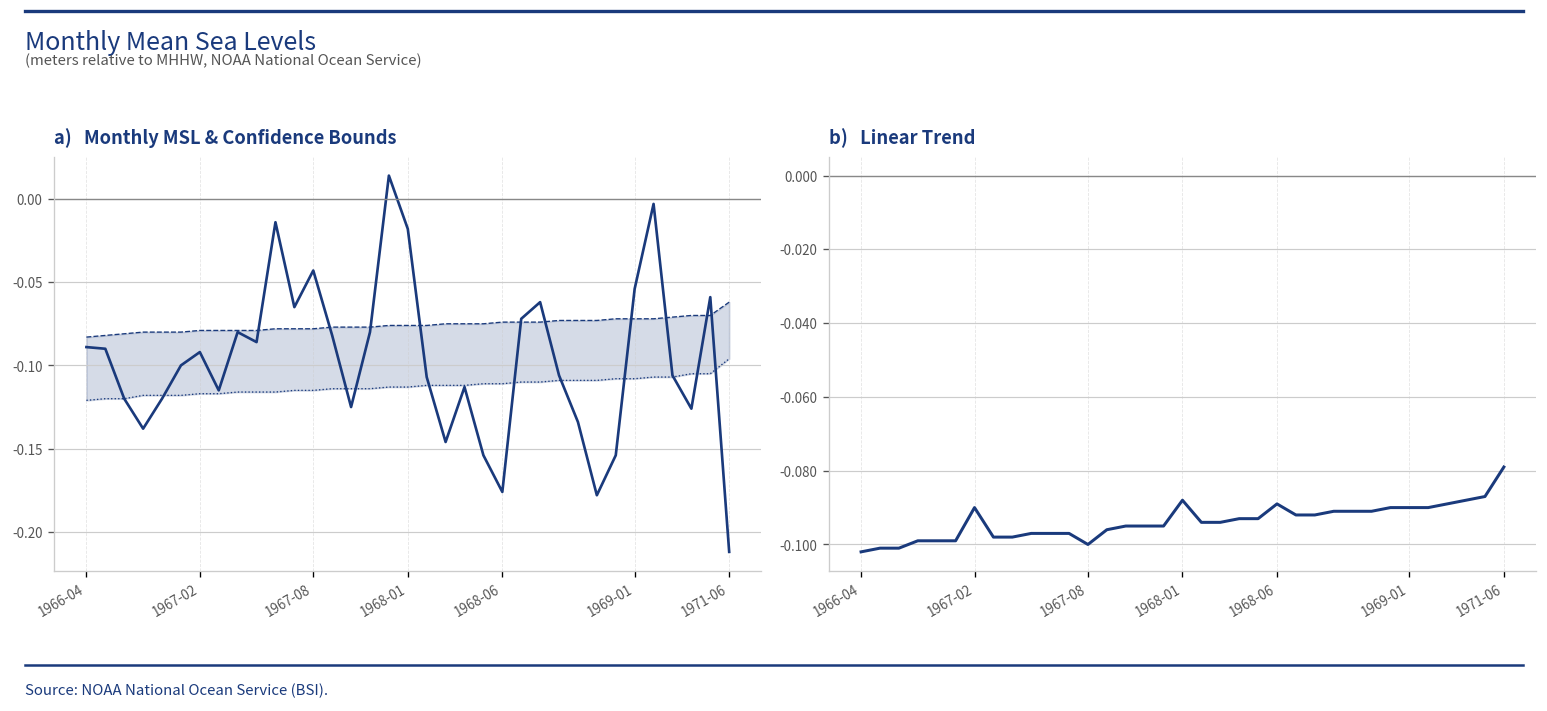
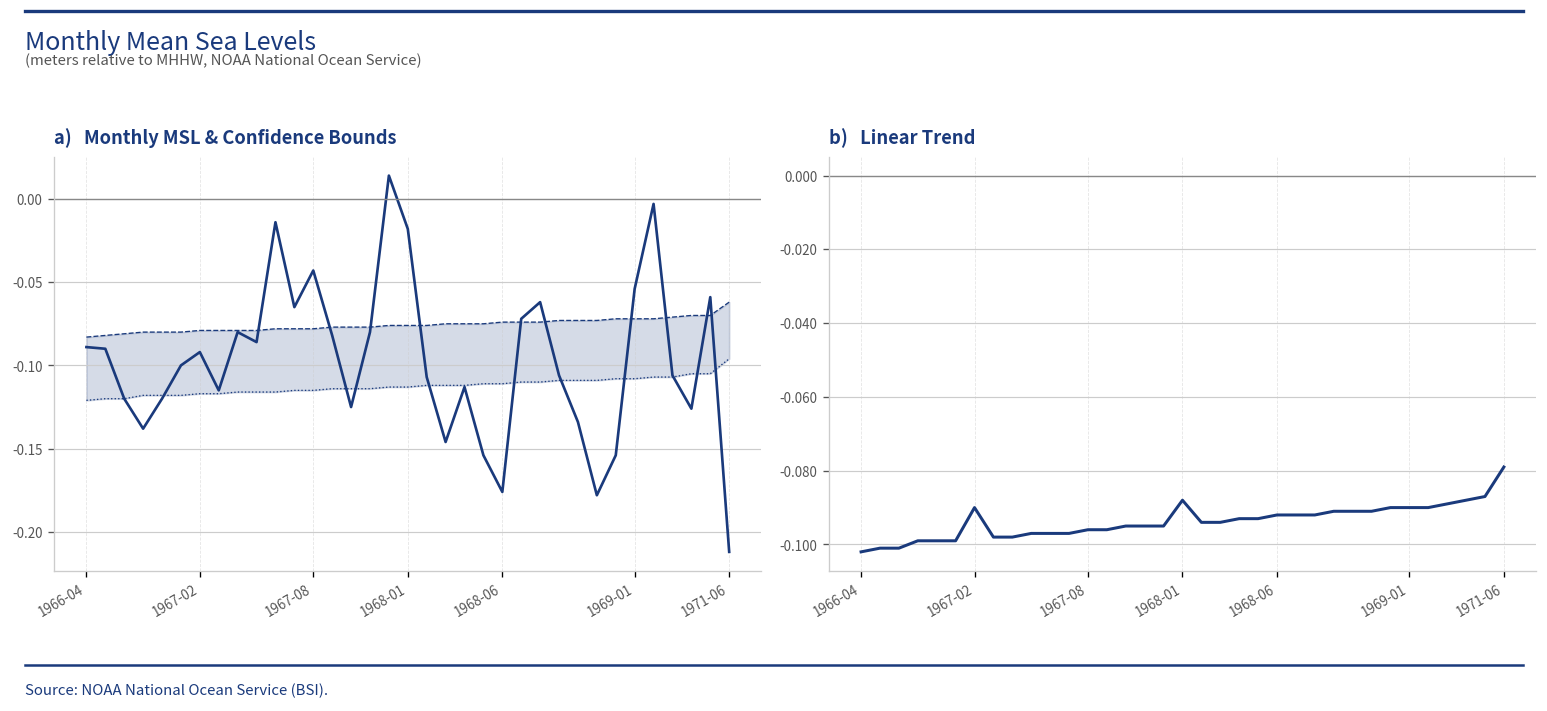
  {
    "b) Linear Trend": {
      "1966-04": -0.102,
      "1967-02": -0.090,
-     "1967-08": -0.100,
+     "1967-08": -0.096,
      "1968-01": -0.088,
-     "1968-06": -0.089,
+     "1968-06": -0.092,
      "1969-01": -0.090,
      "1971-06": -0.079
    }
  }
